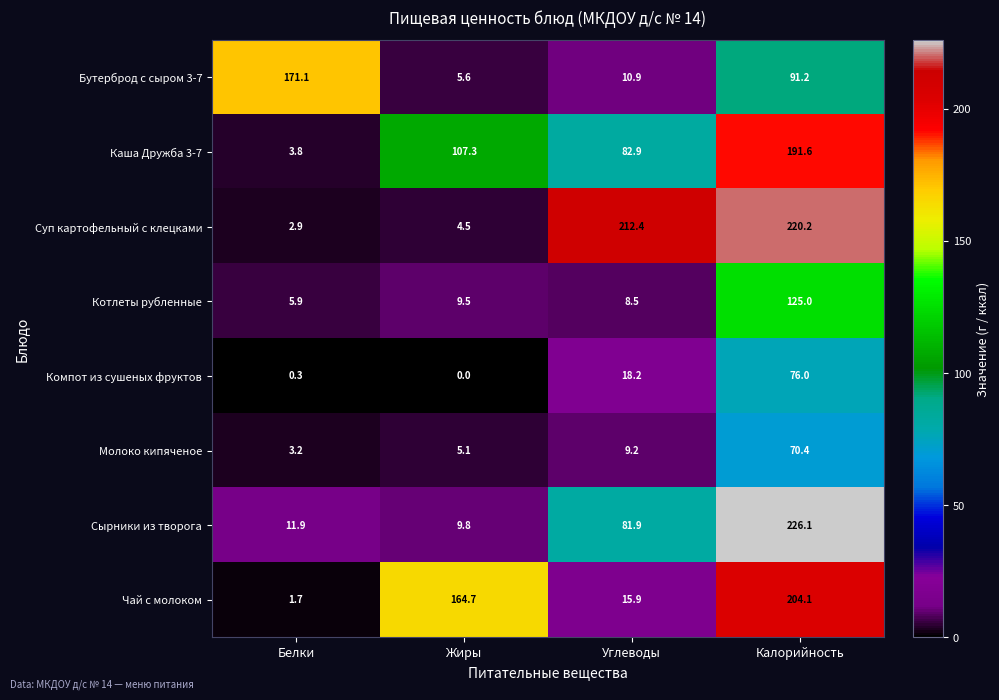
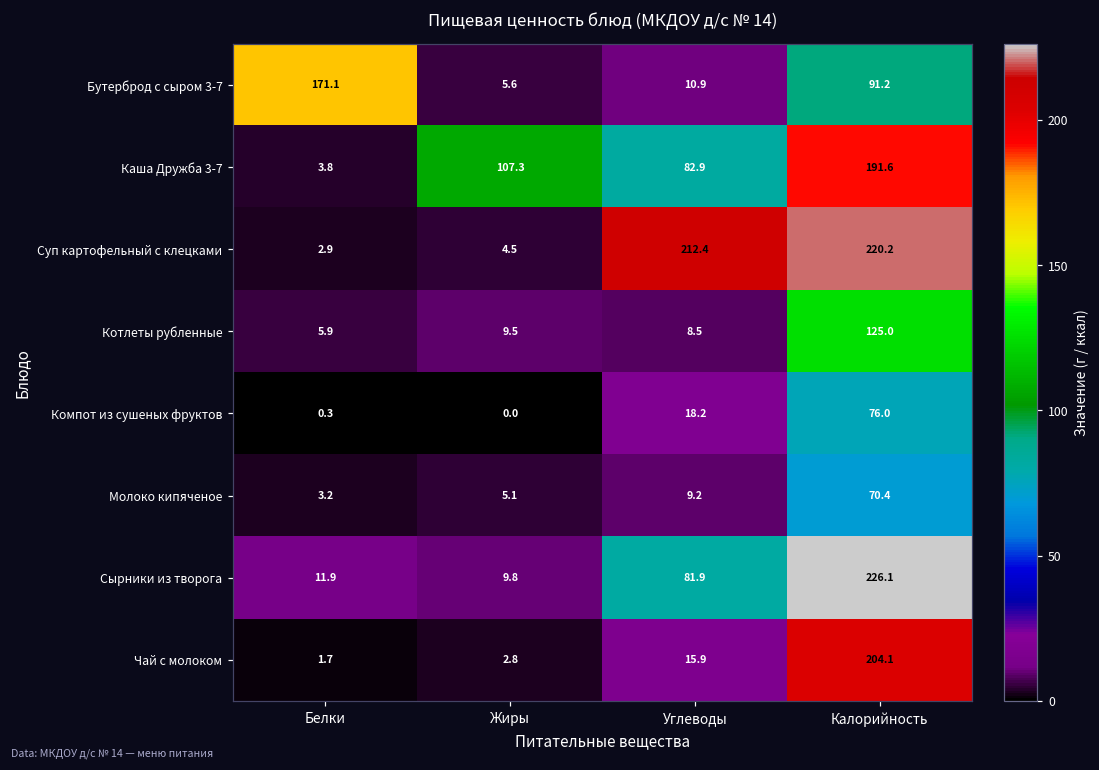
  {
    "Бутерброд с сыром 3-7": {
      "Белки": 171.1,
      "Жиры": 5.6,
      "Углеводы": 10.9,
      "Калорийность": 91.2
    },
    "Каша Дружба 3-7": {
      "Белки": 3.8,
      "Жиры": 107.3,
      "Углеводы": 82.9,
      "Калорийность": 191.6
    },
    "Суп картофельный с клецками": {
      "Белки": 2.9,
      "Жиры": 4.5,
      "Углеводы": 212.4,
      "Калорийность": 220.2
    },
    "Котлеты рубленные": {
      "Белки": 5.9,
      "Жиры": 9.5,
      "Углеводы": 8.5,
      "Калорийность": 125.0
    },
    "Компот из сушеных фруктов": {
      "Белки": 0.3,
      "Жиры": 0.0,
      "Углеводы": 18.2,
      "Калорийность": 76.0
    },
    "Молоко кипяченое": {
      "Белки": 3.2,
      "Жиры": 5.1,
      "Углеводы": 9.2,
      "Калорийность": 70.4
    },
    "Сырники из творога": {
      "Белки": 11.9,
      "Жиры": 9.8,
      "Углеводы": 81.9,
      "Калорийность": 226.1
    },
    "Чай с молоком": {
      "Белки": 1.7,
-     "Жиры": 164.7,
+     "Жиры": 2.8,
      "Углеводы": 15.9,
      "Калорийность": 204.1
    }
  }
